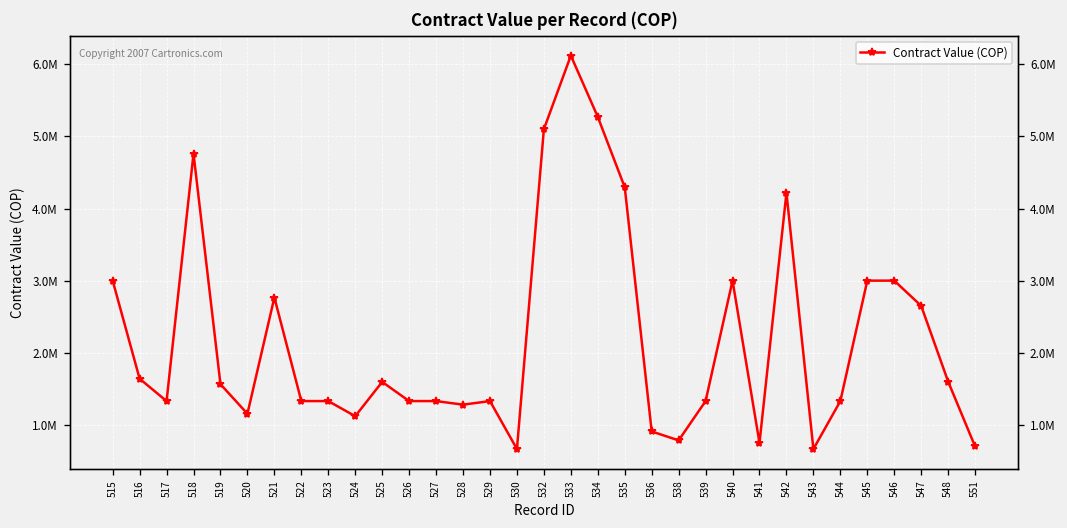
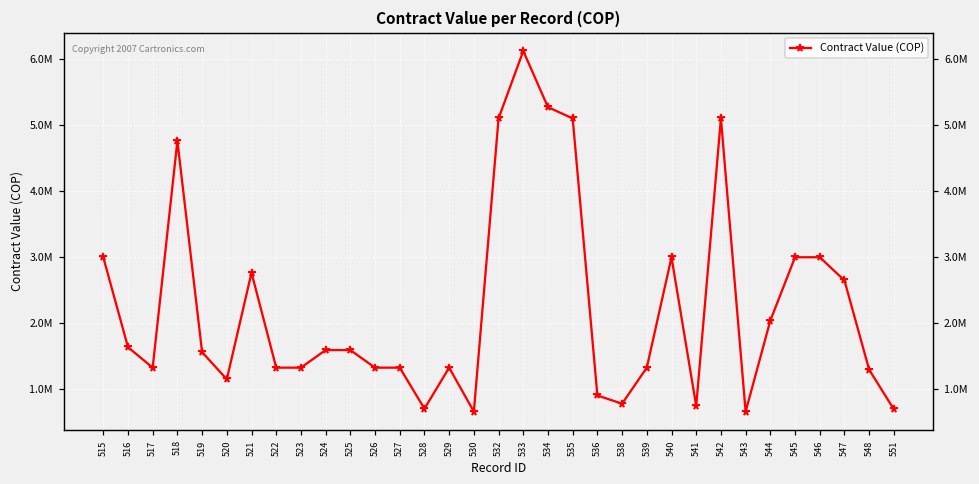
  {
    "515": 3000000,
    "516": 1600000,
    "517": 1300000,
    "518": 4800000,
    "519": 1600000,
    "520": 1200000,
    "521": 2800000,
    "522": 1300000,
    "523": 1300000,
-   "524": 1100000,
+   "524": 1600000,
    "525": 1600000,
    "526": 1300000,
    "527": 1300000,
-   "528": 1300000,
+   "528": 700000,
    "529": 1300000,
    "530": 700000,
    "532": 5100000,
    "533": 6100000,
    "534": 5300000,
-   "535": 4300000,
+   "535": 5100000,
    "536": 900000,
    "538": 800000,
    "539": 1300000,
    "540": 3000000,
    "541": 800000,
-   "542": 4200000,
+   "542": 5100000,
    "543": 700000,
-   "544": 1300000,
+   "544": 2000000,
    "545": 3000000,
    "546": 3000000,
    "547": 2700000,
-   "548": 1600000,
+   "548": 1300000,
    "551": 700000
  }
